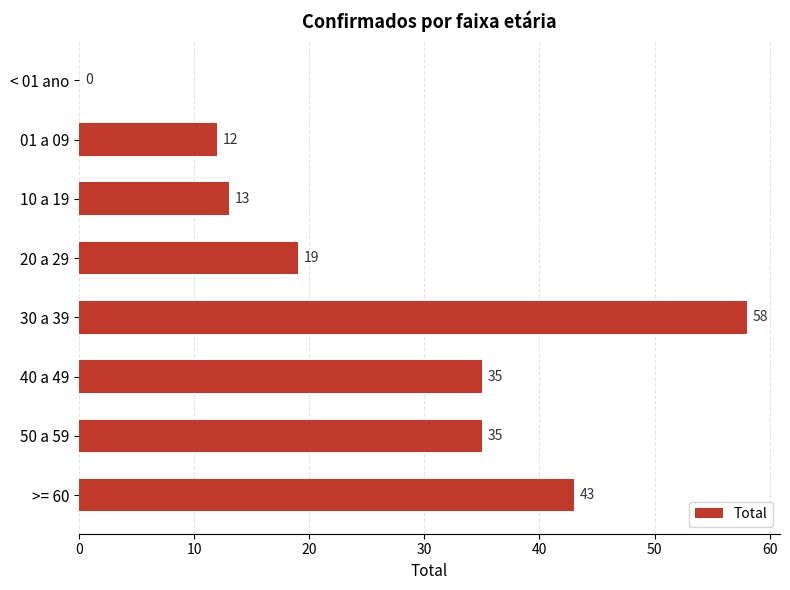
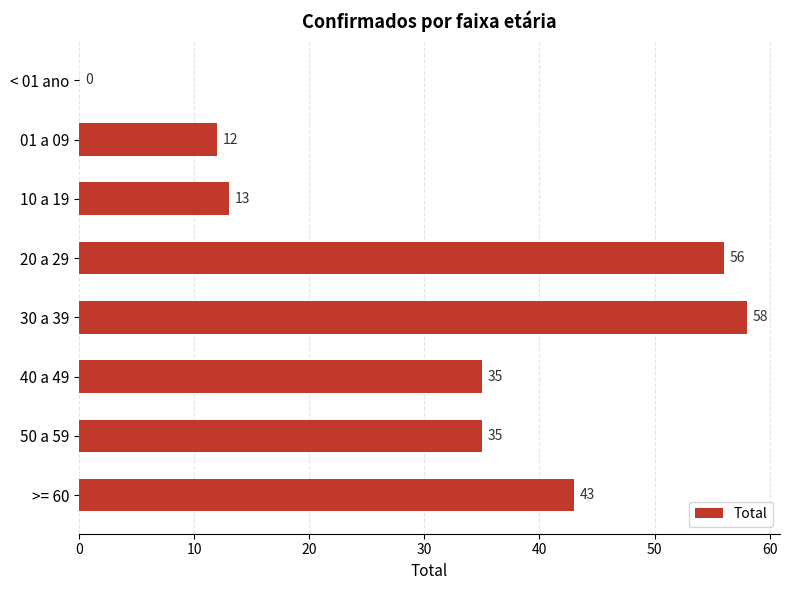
  {
    "< 01 ano": 0,
    "01 a 09": 12,
    "10 a 19": 13,
-   "20 a 29": 19,
+   "20 a 29": 56,
    "30 a 39": 58,
    "40 a 49": 35,
    "50 a 59": 35,
    ">= 60": 43
  }
